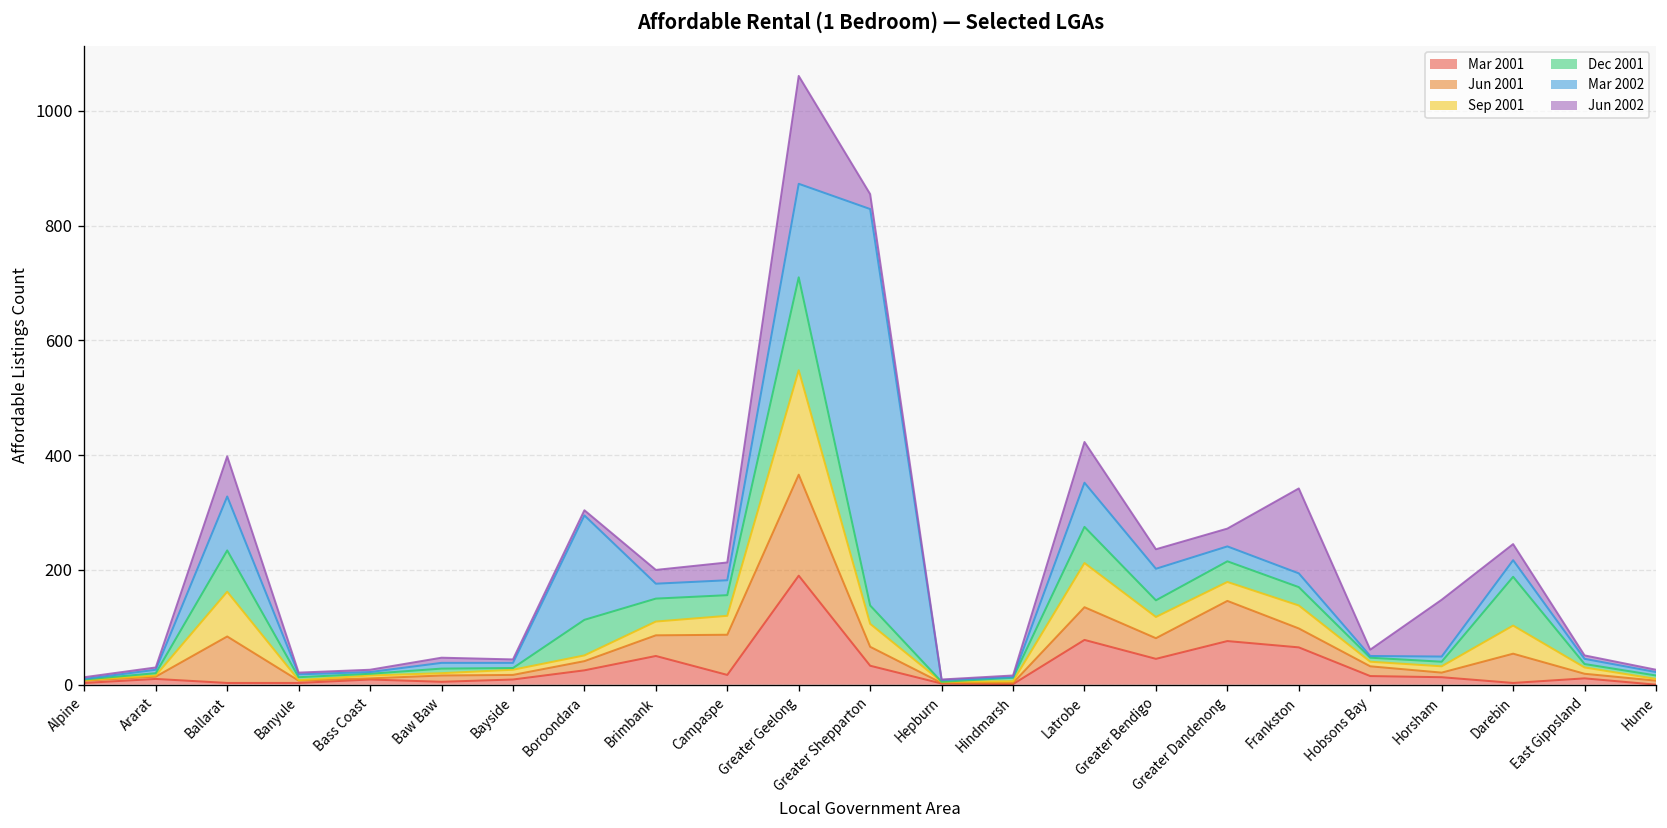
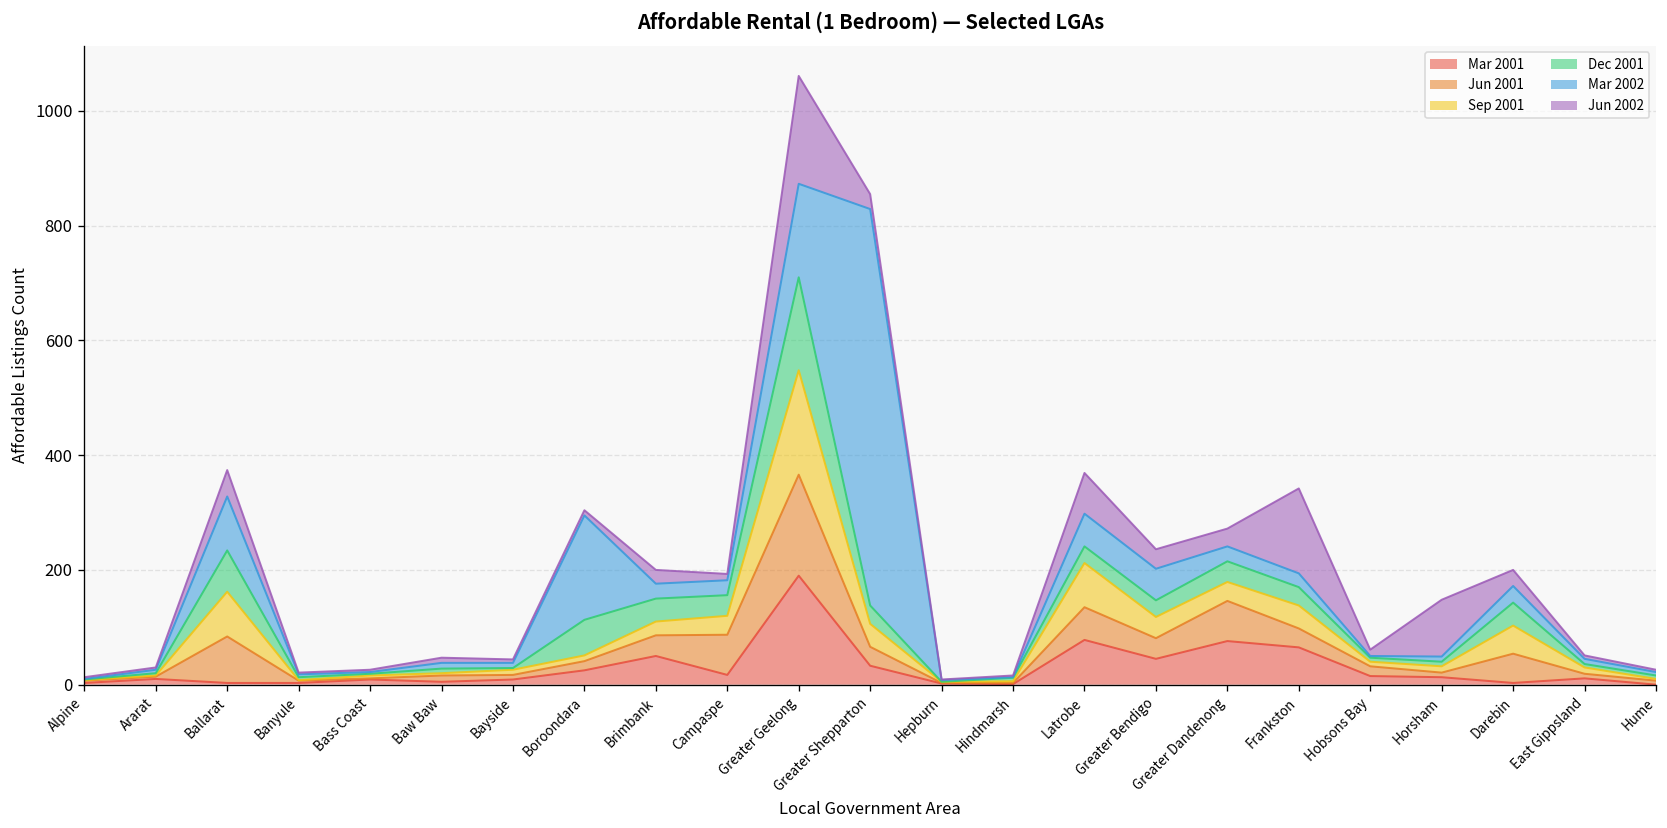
  {
    "Dec 2001": {
      "Ballarat": 70,
      "Baw Baw": 10,
      "Boroondara": 60,
      "Brimbank": 40,
      "Campaspe": 40,
      "Greater Geelong": 160,
      "Greater Shepparton": 30,
-     "Latrobe": 60,
+     "Latrobe": 30,
      "Greater Bendigo": 30,
      "Greater Dandenong": 40,
      "Frankston": 30,
      "Horsham": 10,
-     "Darebin": 90,
+     "Darebin": 40,
      "East Gippsland": 10,
      "Hume": 10
    },
    "Mar 2002": {
      "Ballarat": 90,
      "Baw Baw": 10,
      "Bayside": 10,
      "Boroondara": 180,
      "Brimbank": 30,
      "Campaspe": 30,
      "Greater Geelong": 160,
      "Greater Shepparton": 690,
-     "Latrobe": 80,
+     "Latrobe": 60,
      "Greater Bendigo": 60,
      "Greater Dandenong": 30,
      "Frankston": 20,
      "Horsham": 10,
      "Darebin": 30,
      "East Gippsland": 10
    },
    "Jun 2002": {
-     "Ballarat": 70,
+     "Ballarat": 50,
      "Baw Baw": 10,
      "Bayside": 10,
      "Boroondara": 10,
      "Brimbank": 20,
-     "Campaspe": 30,
+     "Campaspe": 10,
      "Greater Geelong": 190,
      "Greater Shepparton": 30,
      "Latrobe": 70,
      "Greater Bendigo": 30,
      "Greater Dandenong": 30,
      "Frankston": 150,
      "Hobsons Bay": 10,
      "Horsham": 100,
      "Darebin": 30,
      "East Gippsland": 10
    }
  }
